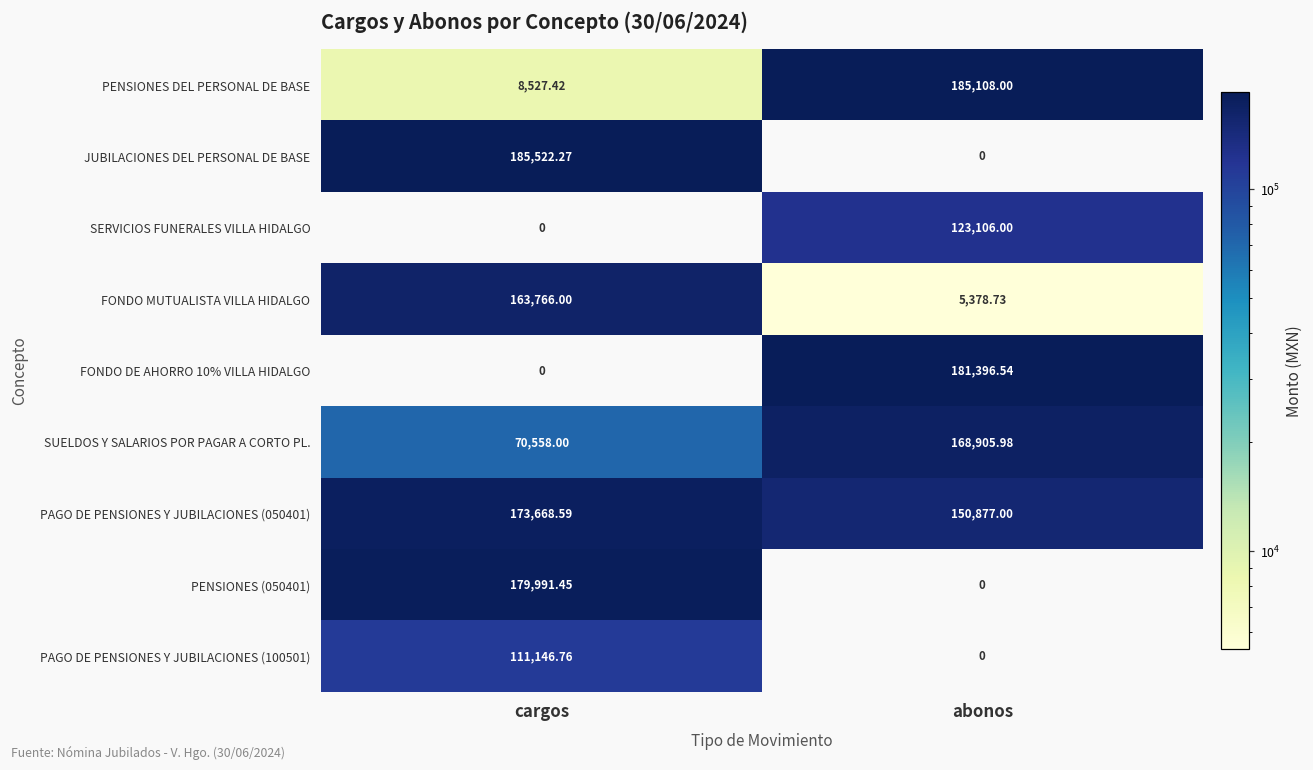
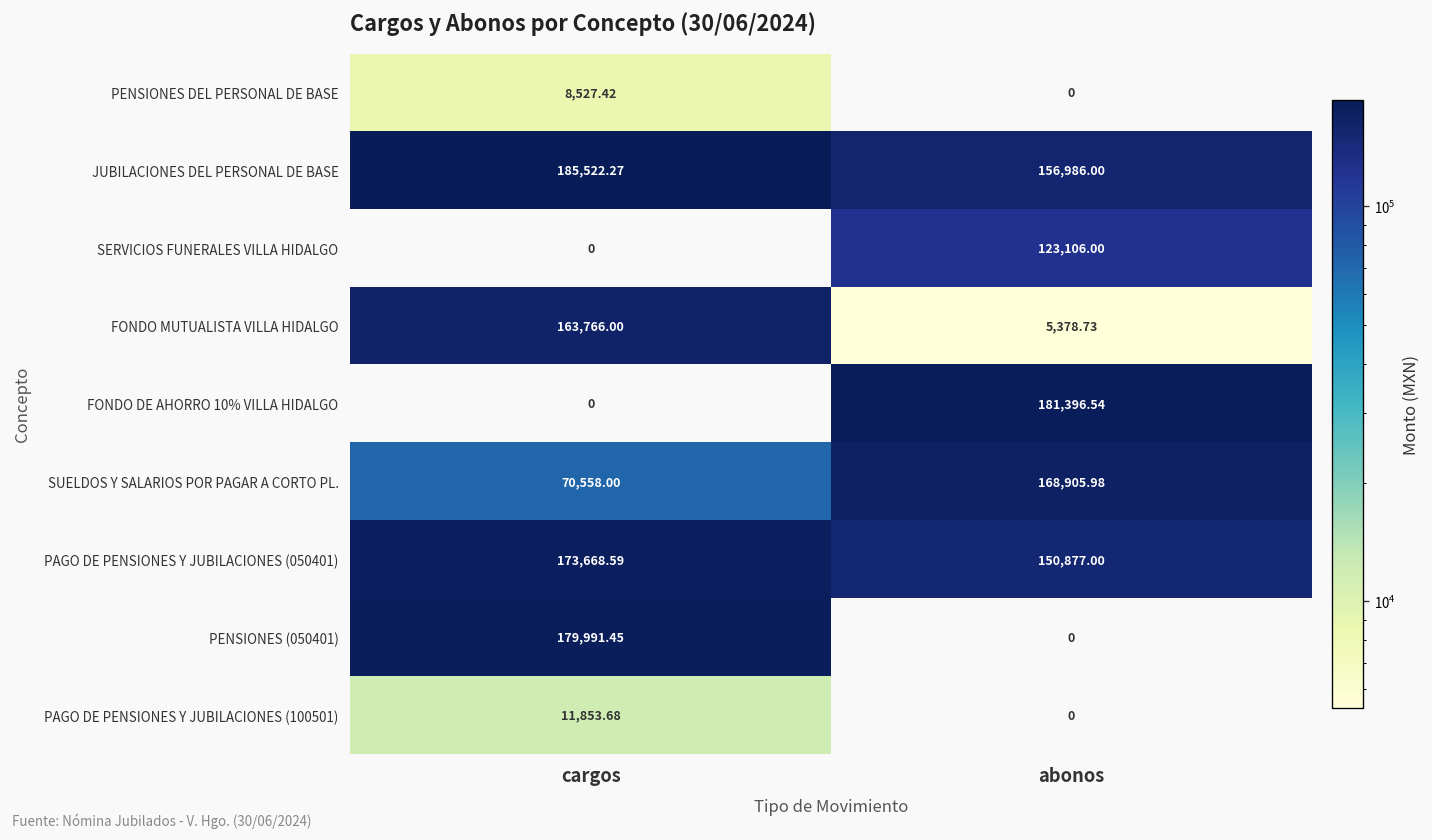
  {
    "PENSIONES DEL PERSONAL DE BASE": {
      "cargos": "8,527.42",
-     "abonos": "185,108.00"
+     "abonos": "0"
    },
    "JUBILACIONES DEL PERSONAL DE BASE": {
      "cargos": "185,522.27",
-     "abonos": "0"
+     "abonos": "156,986.00"
    },
    "SERVICIOS FUNERALES VILLA HIDALGO": {
      "cargos": "0",
      "abonos": "123,106.00"
    },
    "FONDO MUTUALISTA VILLA HIDALGO": {
      "cargos": "163,766.00",
      "abonos": "5,378.73"
    },
    "FONDO DE AHORRO 10% VILLA HIDALGO": {
      "cargos": "0",
      "abonos": "181,396.54"
    },
    "SUELDOS Y SALARIOS POR PAGAR A CORTO PL.": {
      "cargos": "70,558.00",
      "abonos": "168,905.98"
    },
    "PAGO DE PENSIONES Y JUBILACIONES (050401)": {
      "cargos": "173,668.59",
      "abonos": "150,877.00"
    },
    "PENSIONES (050401)": {
      "cargos": "179,991.45",
      "abonos": "0"
    },
    "PAGO DE PENSIONES Y JUBILACIONES (100501)": {
-     "cargos": "111,146.76",
+     "cargos": "11,853.68",
      "abonos": "0"
    }
  }
